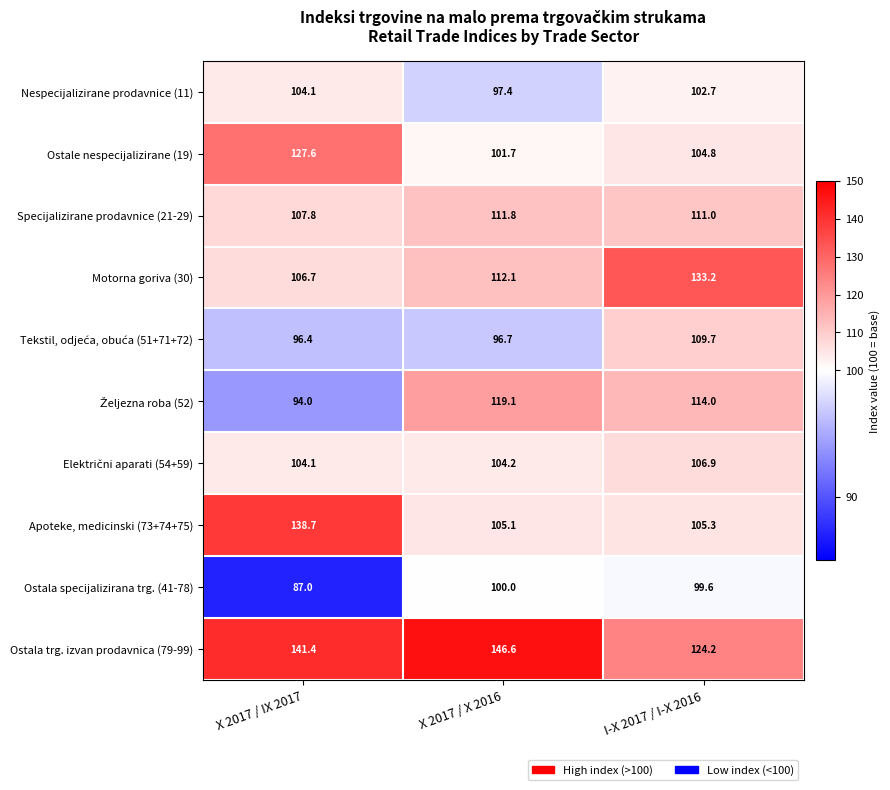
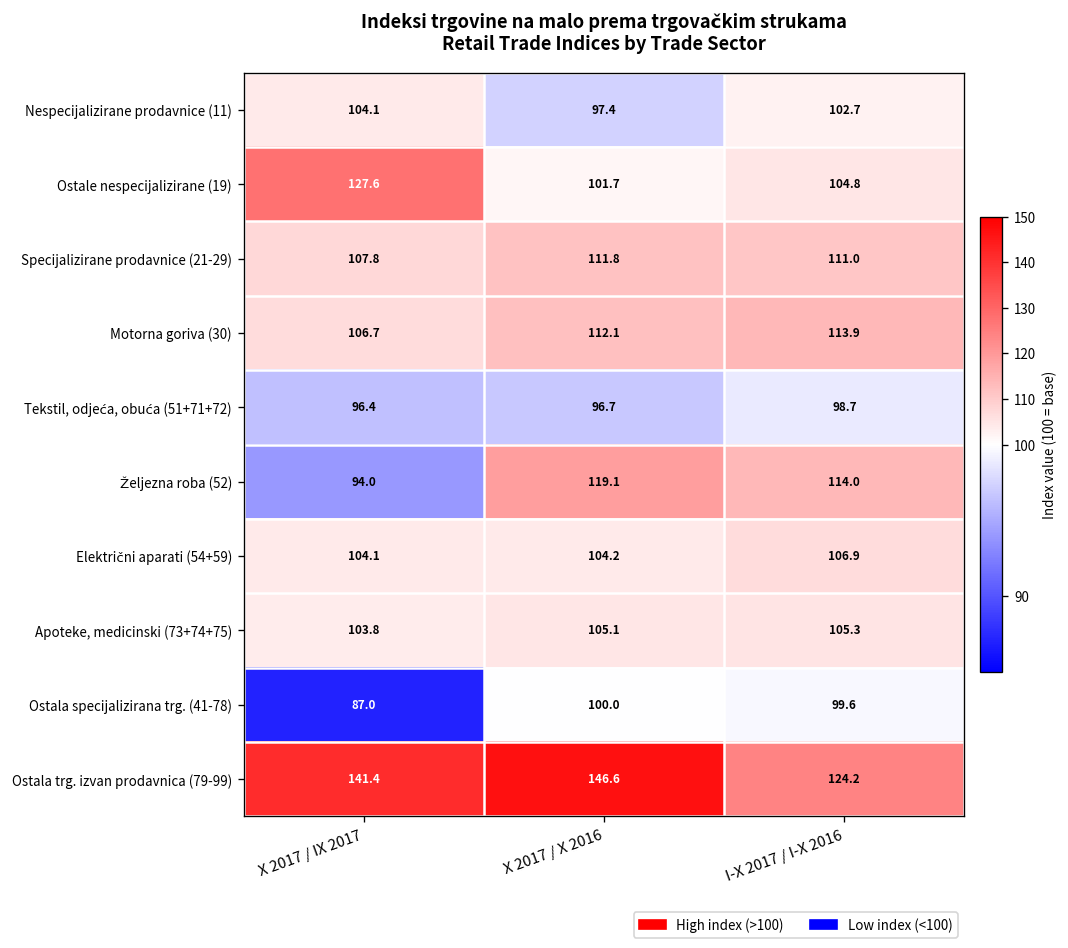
  {
    "Nespecijalizirane prodavnice (11)": {
      "X 2017 / IX 2017": 104.1,
      "X 2017 / X 2016": 97.4,
      "I-X 2017 / I-X 2016": 102.7
    },
    "Ostale nespecijalizirane (19)": {
      "X 2017 / IX 2017": 127.6,
      "X 2017 / X 2016": 101.7,
      "I-X 2017 / I-X 2016": 104.8
    },
    "Specijalizirane prodavnice (21-29)": {
      "X 2017 / IX 2017": 107.8,
      "X 2017 / X 2016": 111.8,
      "I-X 2017 / I-X 2016": 111.0
    },
    "Motorna goriva (30)": {
      "X 2017 / IX 2017": 106.7,
      "X 2017 / X 2016": 112.1,
-     "I-X 2017 / I-X 2016": 133.2
+     "I-X 2017 / I-X 2016": 113.9
    },
    "Tekstil, odjeća, obuća (51+71+72)": {
      "X 2017 / IX 2017": 96.4,
      "X 2017 / X 2016": 96.7,
-     "I-X 2017 / I-X 2016": 109.7
+     "I-X 2017 / I-X 2016": 98.7
    },
    "Željezna roba (52)": {
      "X 2017 / IX 2017": 94.0,
      "X 2017 / X 2016": 119.1,
      "I-X 2017 / I-X 2016": 114.0
    },
    "Električni aparati (54+59)": {
      "X 2017 / IX 2017": 104.1,
      "X 2017 / X 2016": 104.2,
      "I-X 2017 / I-X 2016": 106.9
    },
    "Apoteke, medicinski (73+74+75)": {
-     "X 2017 / IX 2017": 138.7,
+     "X 2017 / IX 2017": 103.8,
      "X 2017 / X 2016": 105.1,
      "I-X 2017 / I-X 2016": 105.3
    },
    "Ostala specijalizirana trg. (41-78)": {
      "X 2017 / IX 2017": 87.0,
      "X 2017 / X 2016": 100.0,
      "I-X 2017 / I-X 2016": 99.6
    },
    "Ostala trg. izvan prodavnica (79-99)": {
      "X 2017 / IX 2017": 141.4,
      "X 2017 / X 2016": 146.6,
      "I-X 2017 / I-X 2016": 124.2
    }
  }
